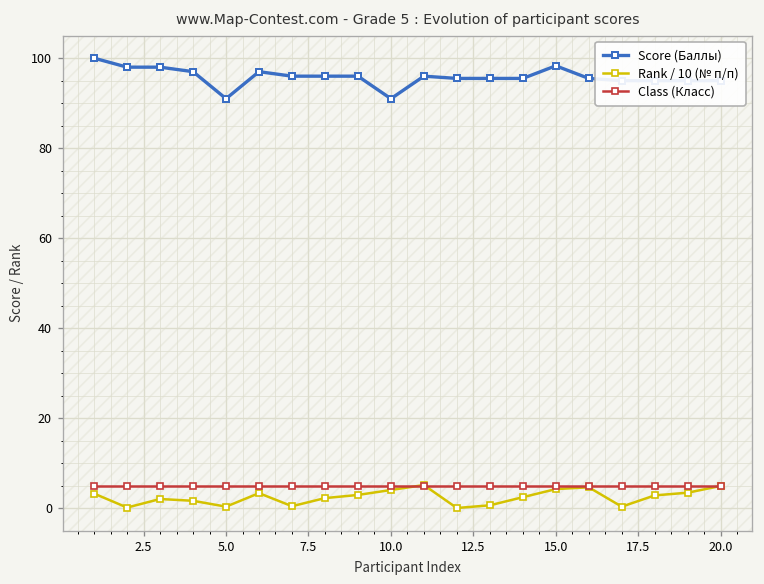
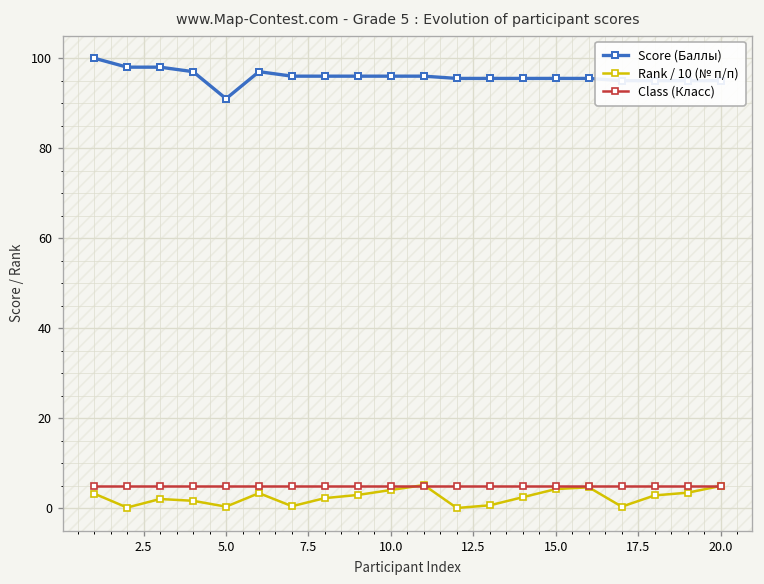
  {
    "Score (Баллы)": {
      "5.0": 91,
-     "10.0": 91,
-     "15.0": 98
+     "10.0": 96,
+     "15.0": 96
    },
    "Rank / 10 (№ п/п)": {
      "5.0": 0,
      "10.0": 4,
      "15.0": 4
    },
    "Class (Класс)": {
      "5.0": 5,
      "10.0": 5,
      "15.0": 5
    }
  }
